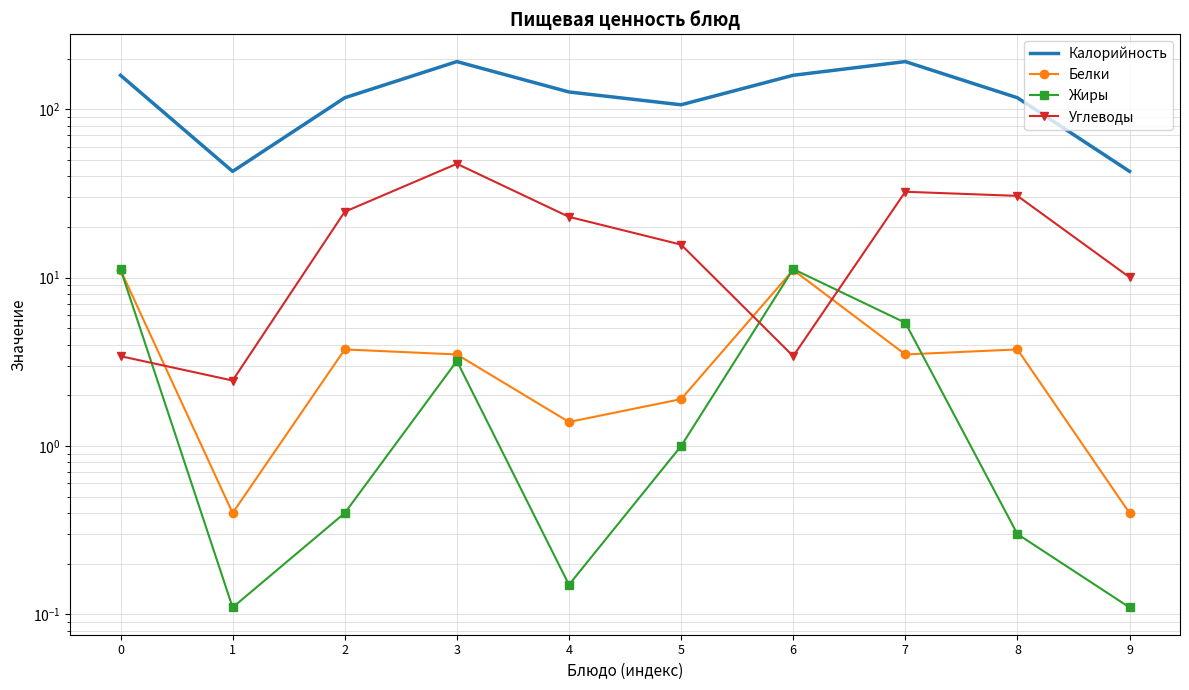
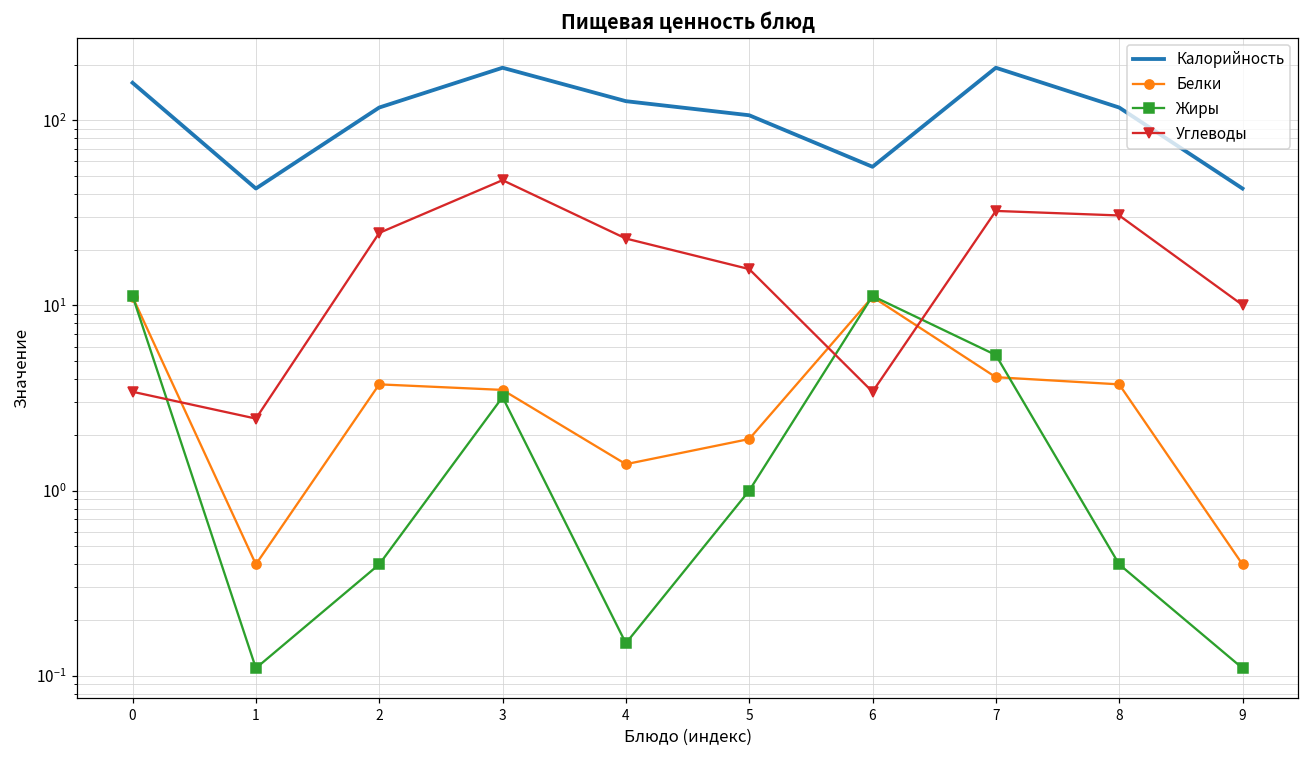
  {
    "Калорийность": {
      "0": 160,
      "1": 43,
      "2": 120,
      "3": 190,
      "4": 130,
      "5": 110,
-     "6": 160,
+     "6": 56,
      "7": 190,
      "8": 120,
      "9": 43
    },
    "Белки": {
      "1": 0.4,
      "2": 3.8,
      "3": 3.5,
      "4": 1.4,
      "5": 1.9,
-     "7": 3.5,
+     "7": 4.1,
      "8": 3.8,
      "9": 0.4
    },
    "Жиры": {
      "1": 0.11,
      "2": 0.4,
      "3": 3.2,
      "4": 0.15,
      "5": 1.0,
      "7": 5.4,
-     "8": 0.3,
+     "8": 0.4,
      "9": 0.11
    },
    "Углеводы": {
      "0": 3.4,
      "1": 2.5,
      "2": 25,
      "3": 48,
      "4": 23,
      "5": 16,
      "6": 3.4,
      "7": 32,
      "8": 31,
      "9": 10
    }
  }
